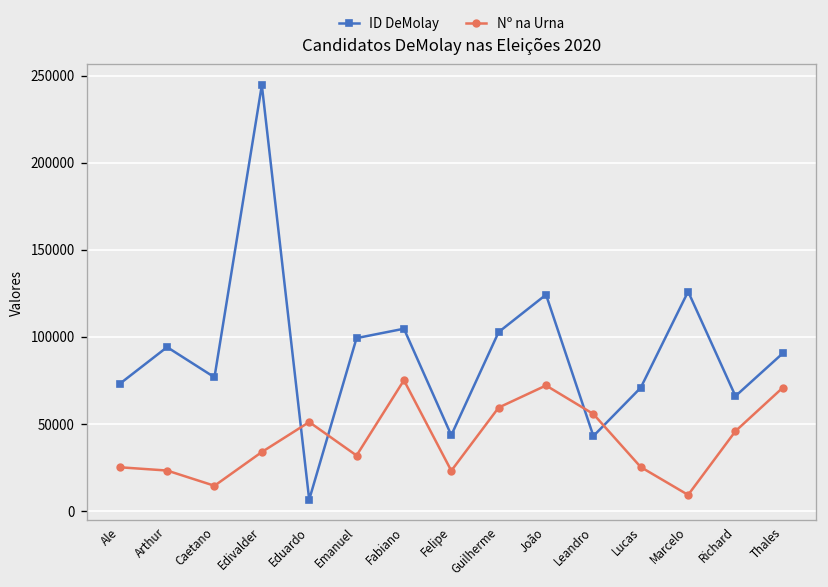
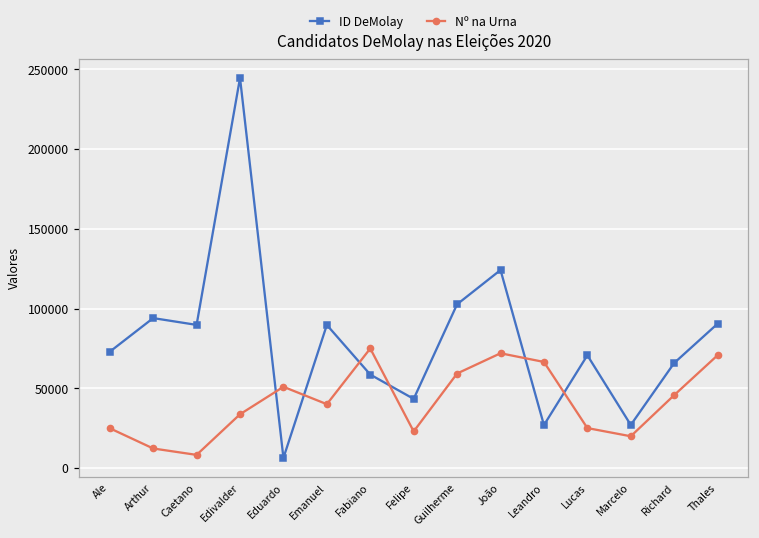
  {
    "ID DeMolay": {
      "Ale": 73000,
      "Arthur": 94000,
-     "Caetano": 77000,
+     "Caetano": 90000,
      "Edivalder": 245000,
      "Eduardo": 6000,
-     "Emanuel": 99000,
-     "Fabiano": 105000,
+     "Emanuel": 90000,
+     "Fabiano": 59000,
      "Felipe": 43000,
      "Guilherme": 103000,
      "João": 124000,
-     "Leandro": 43000,
+     "Leandro": 27000,
      "Lucas": 71000,
-     "Marcelo": 126000,
+     "Marcelo": 27000,
      "Richard": 66000,
      "Thales": 91000
    },
    "Nº na Urna": {
      "Ale": 25000,
-     "Arthur": 23000,
-     "Caetano": 14000,
+     "Arthur": 12000,
+     "Caetano": 8000,
      "Edivalder": 34000,
      "Eduardo": 51000,
-     "Emanuel": 32000,
+     "Emanuel": 40000,
      "Fabiano": 75000,
      "Felipe": 23000,
      "Guilherme": 59000,
      "João": 72000,
-     "Leandro": 56000,
+     "Leandro": 67000,
      "Lucas": 25000,
-     "Marcelo": 9000,
+     "Marcelo": 20000,
      "Richard": 46000,
      "Thales": 71000
    }
  }
